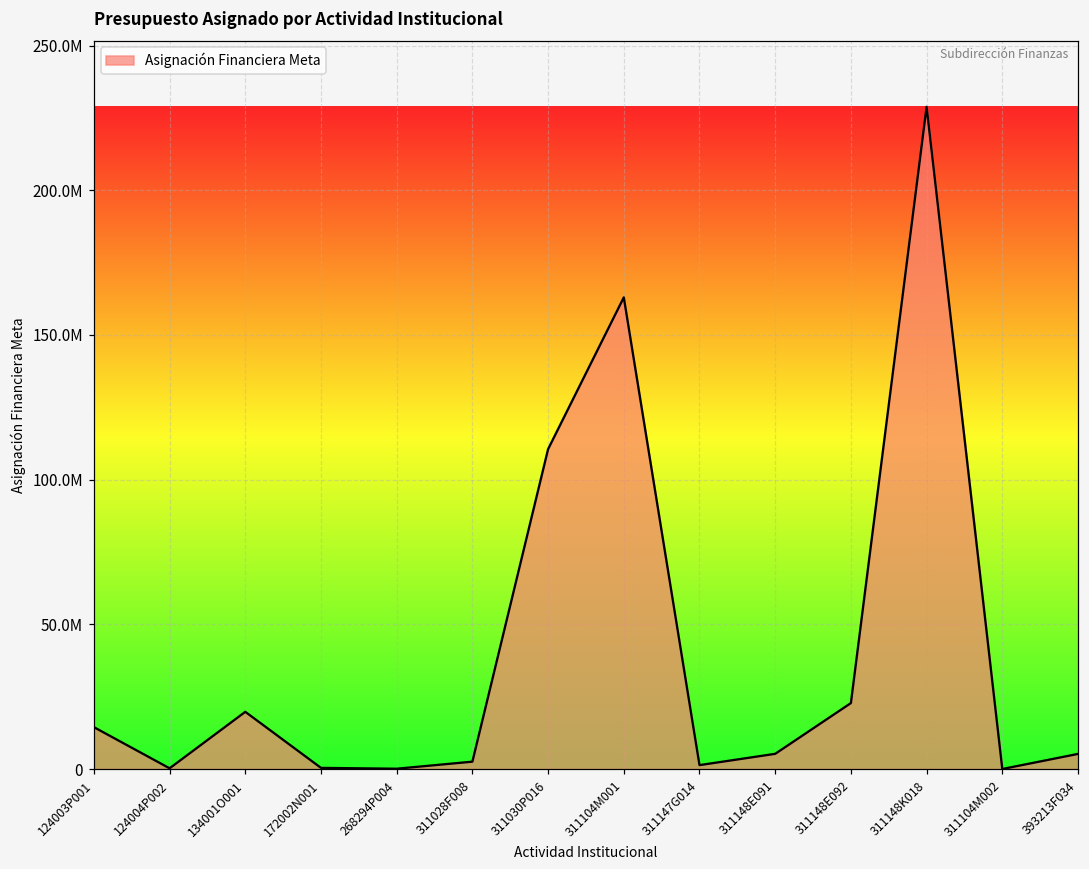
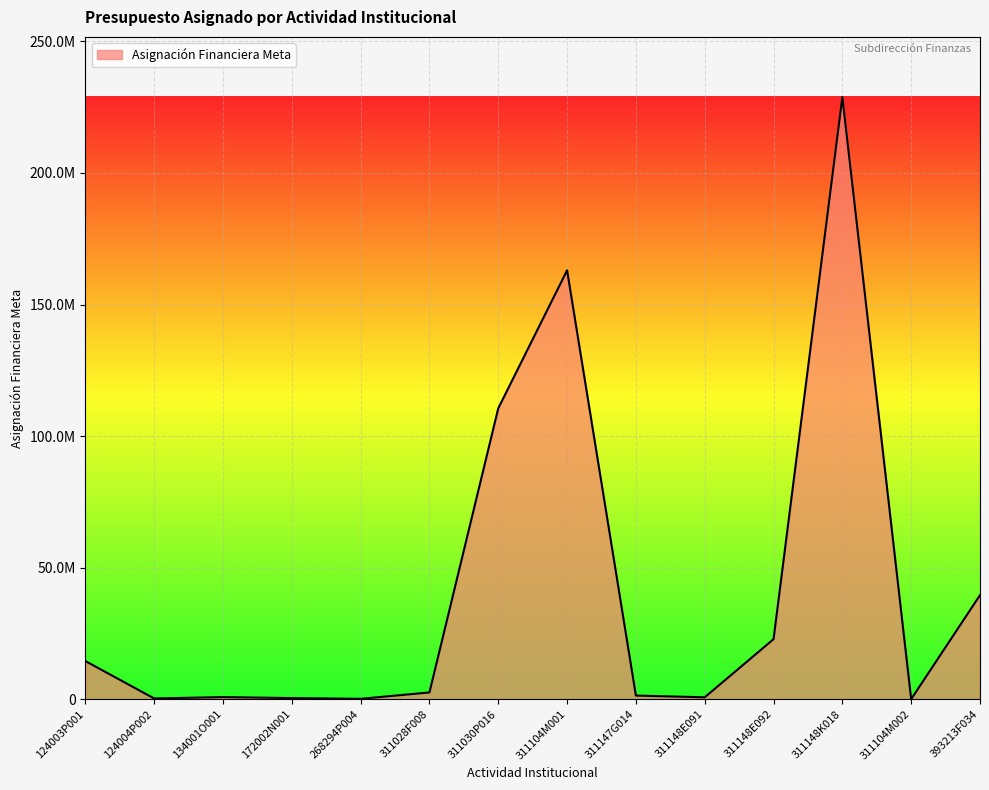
  {
    "124003P001": 14000000,
    "124004P002": 0,
-   "134001O001": 20000000,
+   "134001O001": 1000000,
    "172002N001": 0,
    "268294P004": 0,
    "311028F008": 3000000,
    "311030P016": 111000000,
    "311104M001": 163000000,
    "311147G014": 1000000,
-   "311148E091": 5000000,
+   "311148E091": 1000000,
    "311148E092": 23000000,
    "311148K018": 229000000,
    "311104M002": 0,
-   "393213F034": 5000000
+   "393213F034": 40000000
  }
